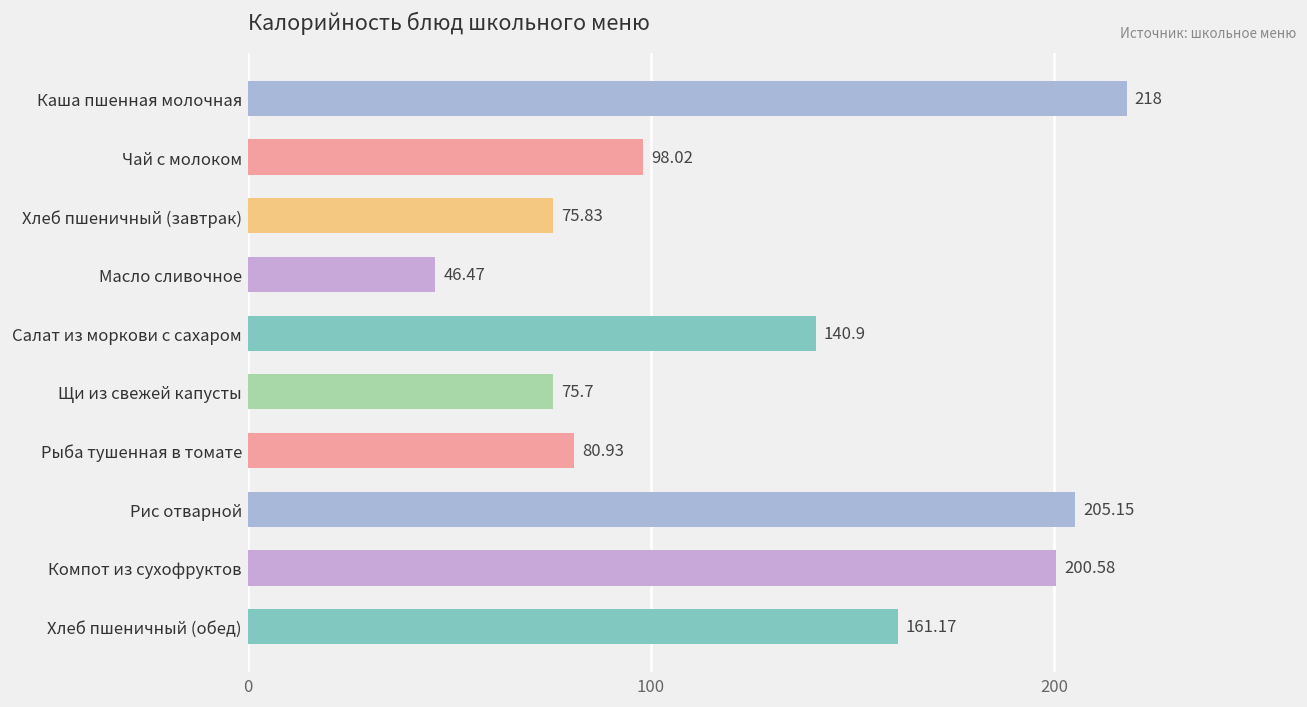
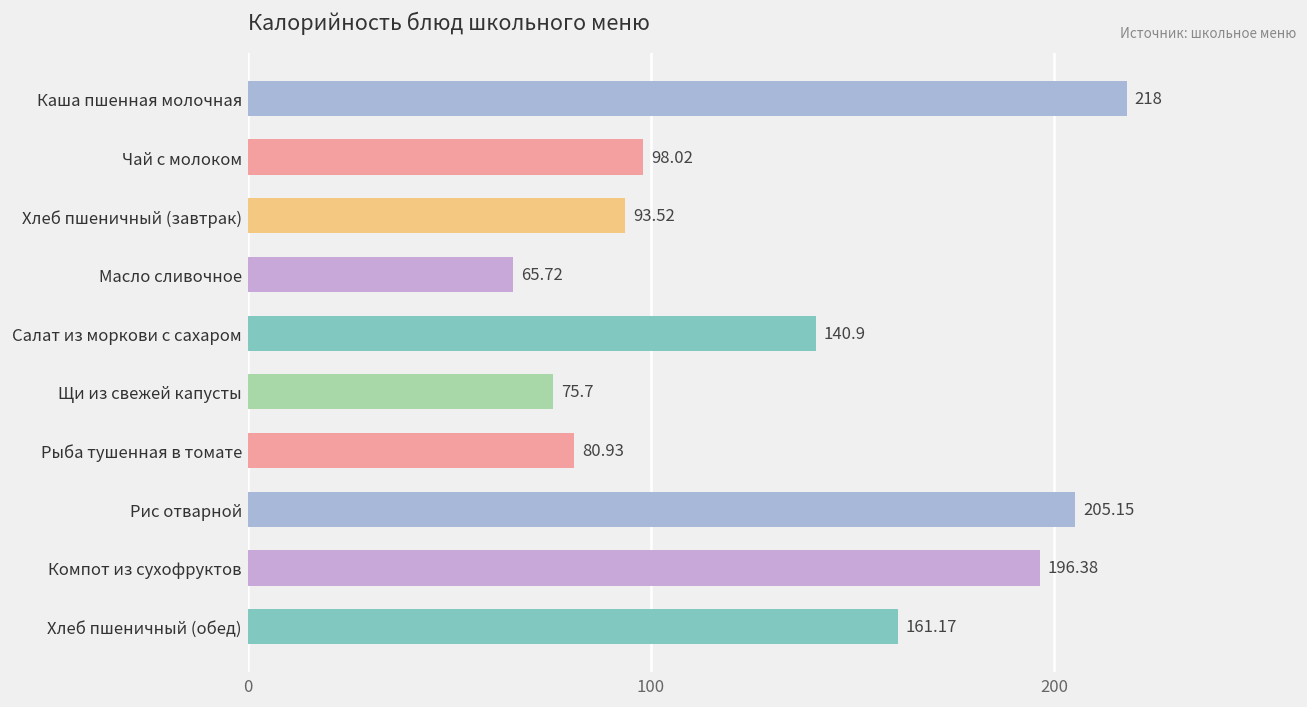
  {
    "Каша пшенная молочная": 218,
    "Чай с молоком": 98.02,
-   "Хлеб пшеничный (завтрак)": 75.83,
-   "Масло сливочное": 46.47,
+   "Хлеб пшеничный (завтрак)": 93.52,
+   "Масло сливочное": 65.72,
    "Салат из моркови с сахаром": 140.9,
    "Щи из свежей капусты": 75.7,
    "Рыба тушенная в томате": 80.93,
    "Рис отварной": 205.15,
-   "Компот из сухофруктов": 200.58,
+   "Компот из сухофруктов": 196.38,
    "Хлеб пшеничный (обед)": 161.17
  }
